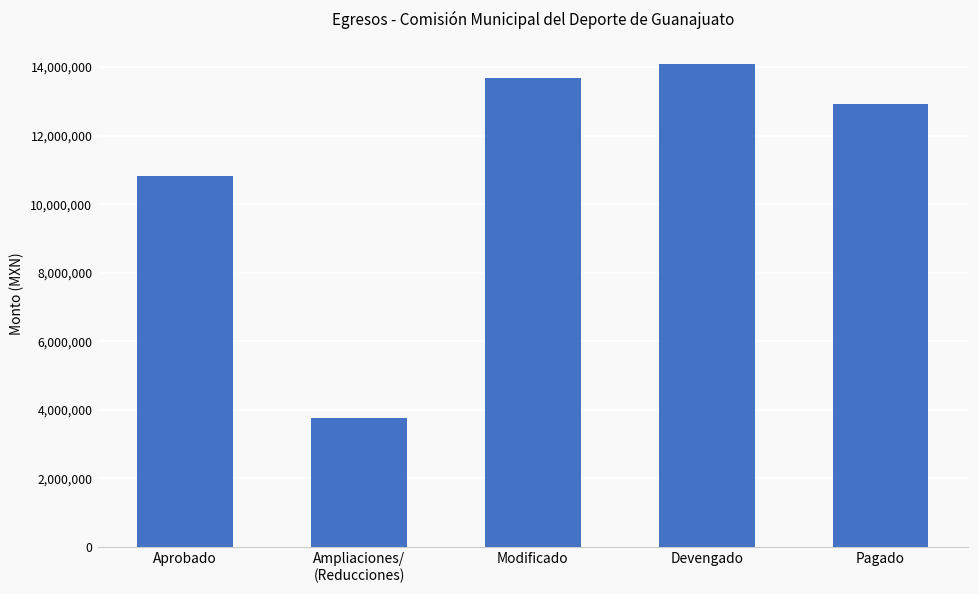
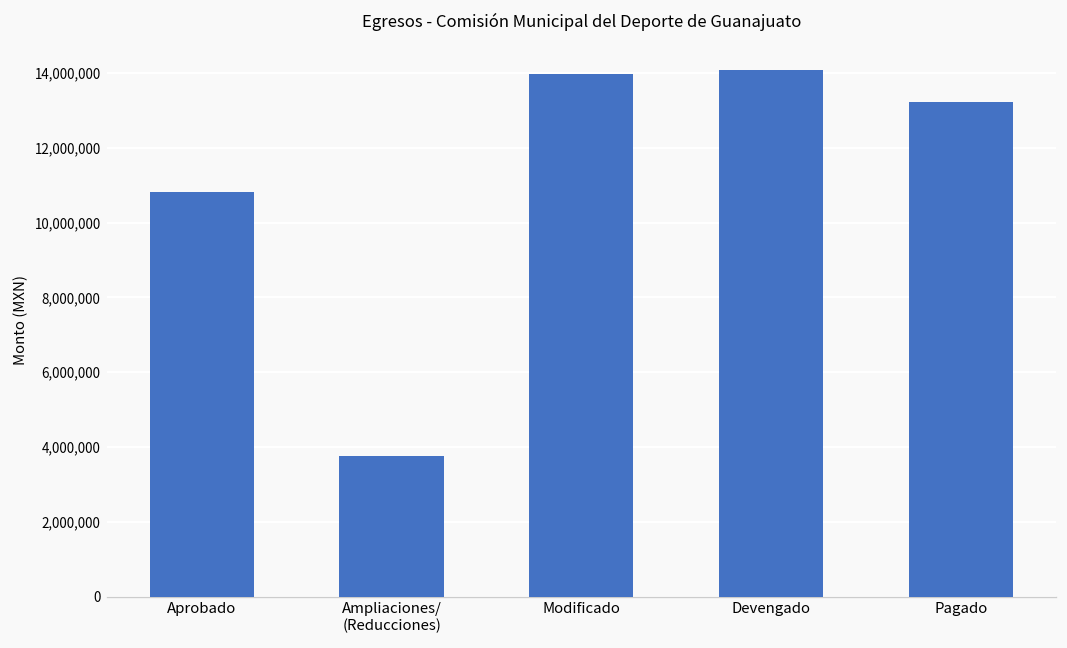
  {
    "Aprobado": "10,800,000",
    "Ampliaciones/ (Reducciones)": "3,800,000",
-   "Modificado": "13,700,000",
+   "Modificado": "14,000,000",
    "Devengado": "14,100,000",
-   "Pagado": "12,900,000"
+   "Pagado": "13,200,000"
  }
